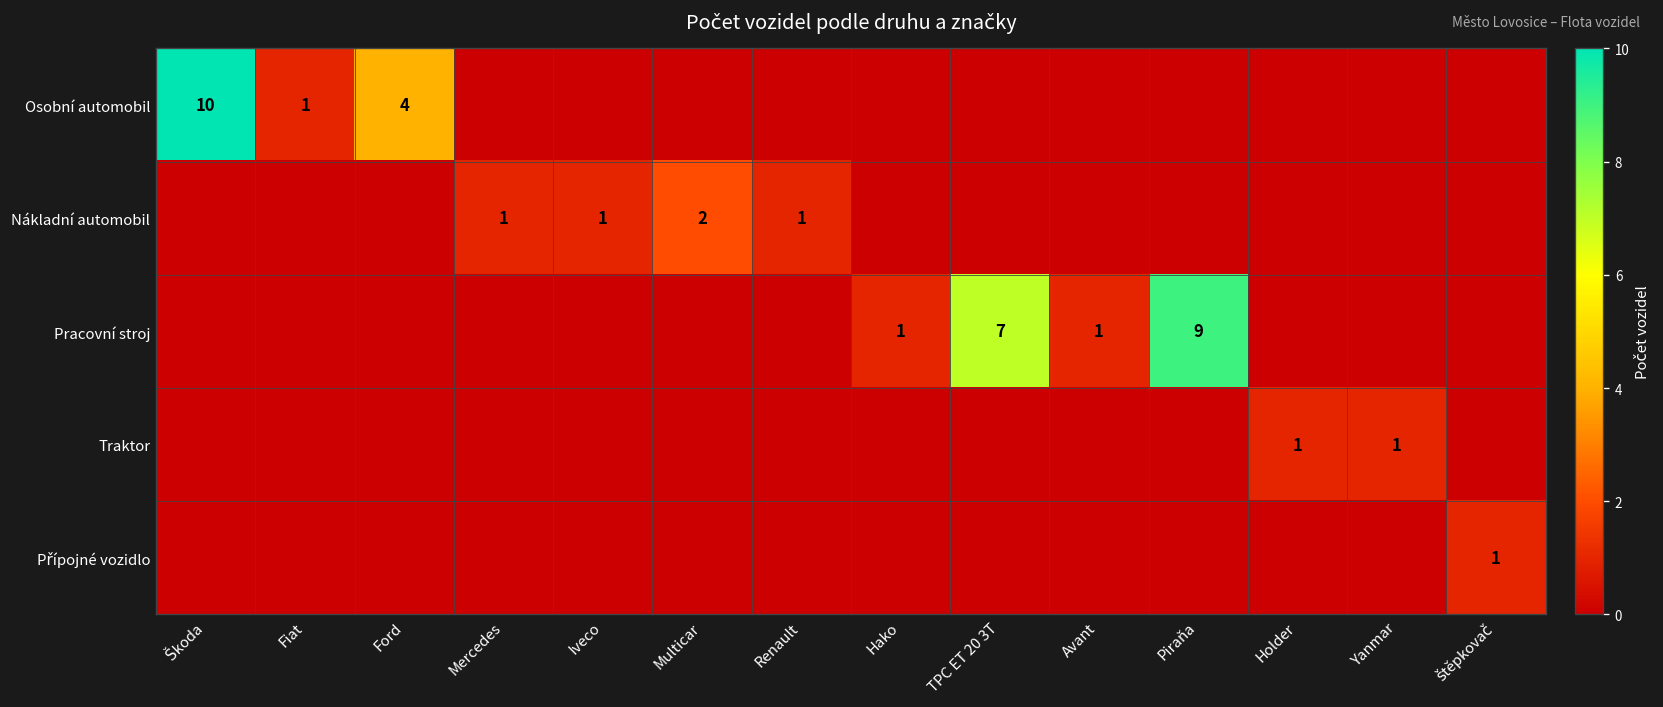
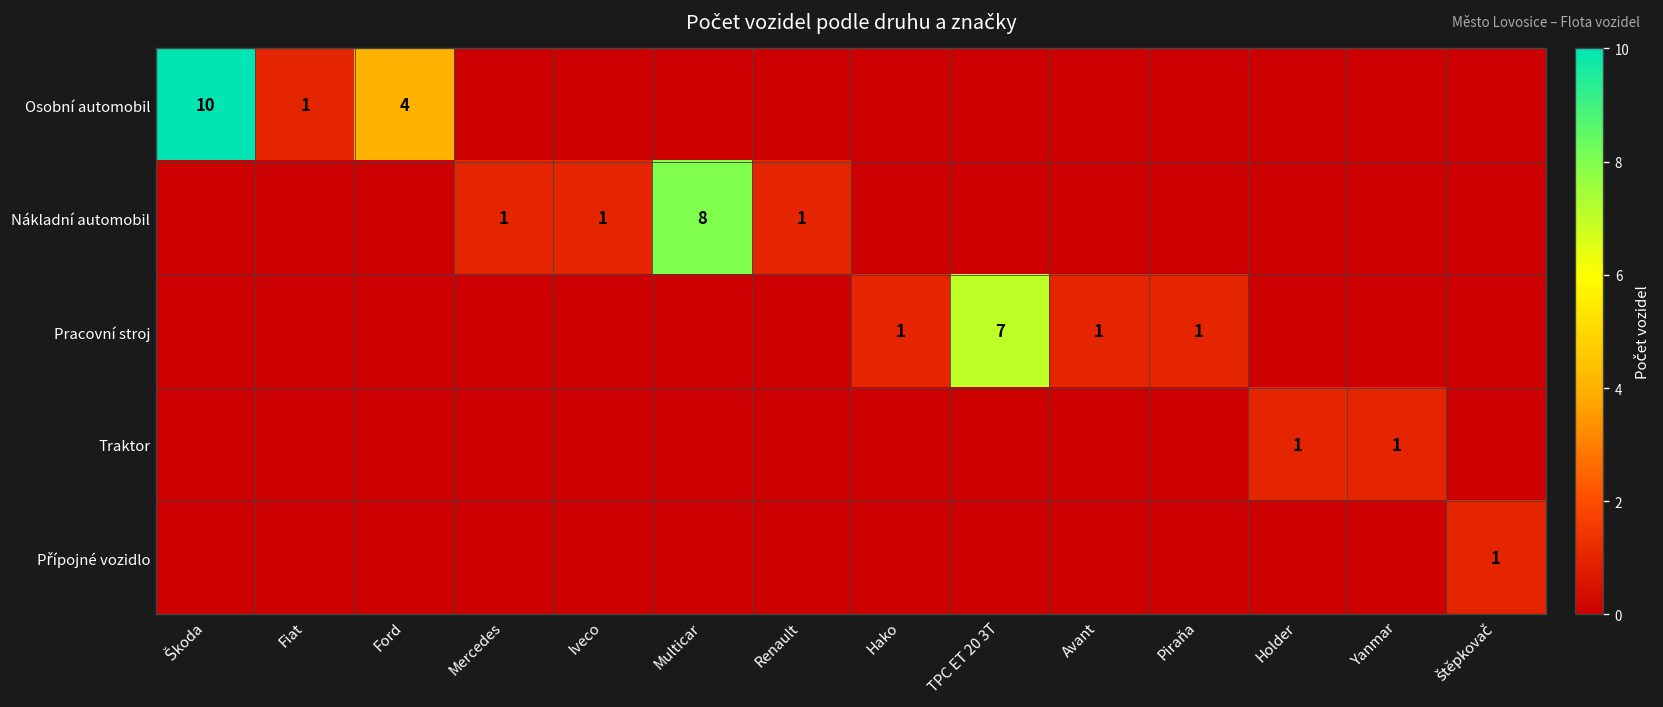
  {
    "Osobní automobil": {
      "Škoda": 10,
      "Fiat": 1,
      "Ford": 4
    },
    "Nákladní automobil": {
      "Mercedes": 1,
      "Iveco": 1,
-     "Multicar": 2,
+     "Multicar": 8,
      "Renault": 1
    },
    "Pracovní stroj": {
      "Hako": 1,
      "TPC ET 20 3T": 7,
      "Avant": 1,
-     "Piraňa": 9
+     "Piraňa": 1
    },
    "Traktor": {
      "Holder": 1,
      "Yanmar": 1
    },
    "Přípojné vozidlo": {
      "štěpkovač": 1
    }
  }
